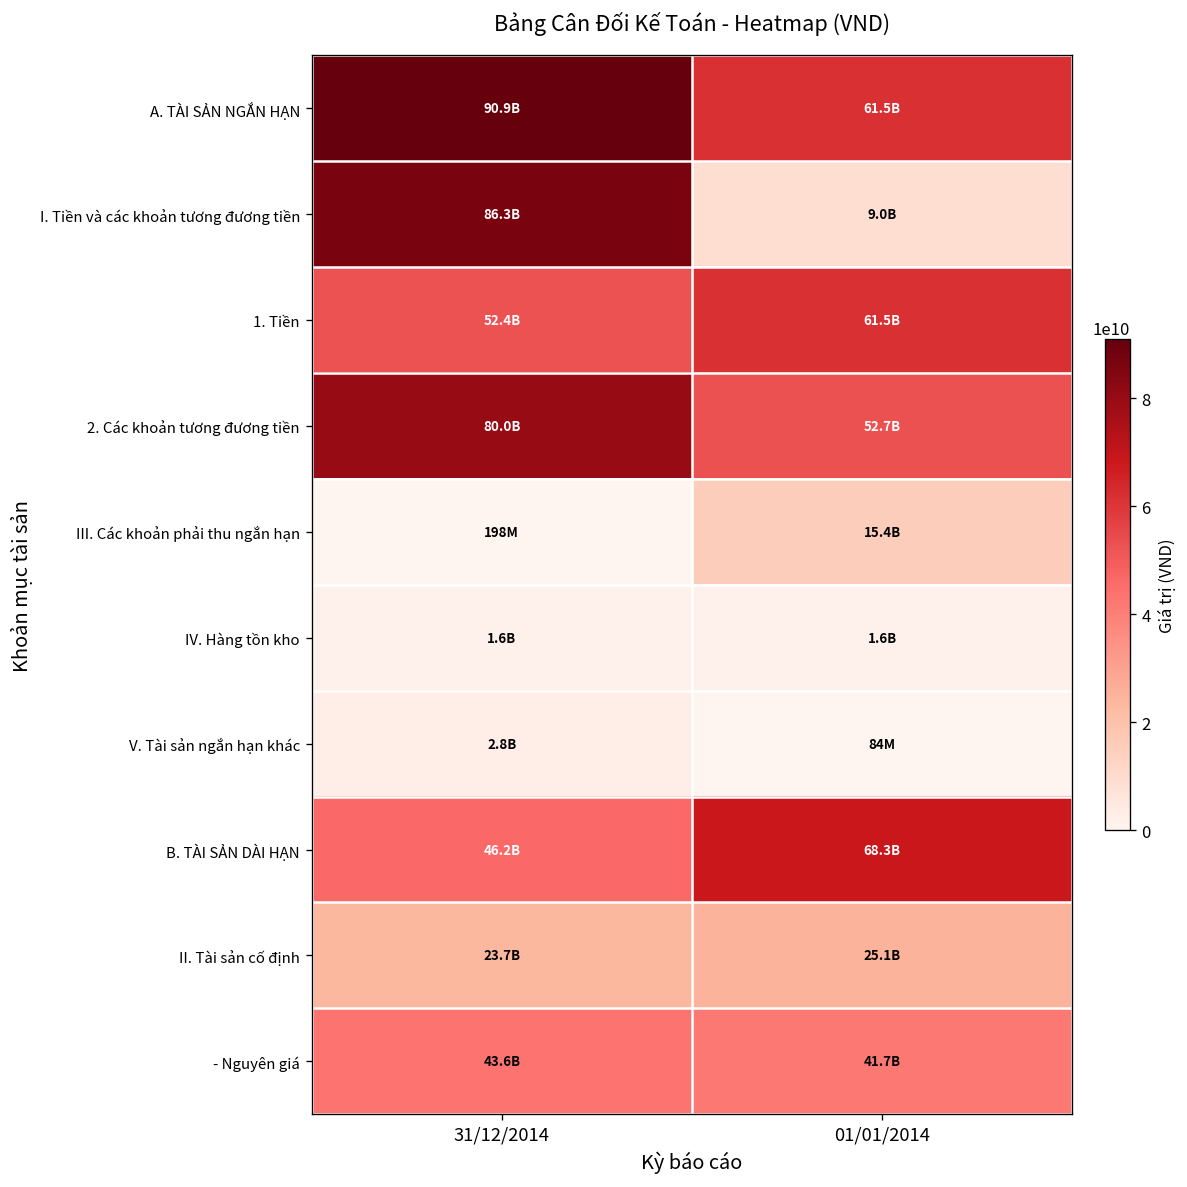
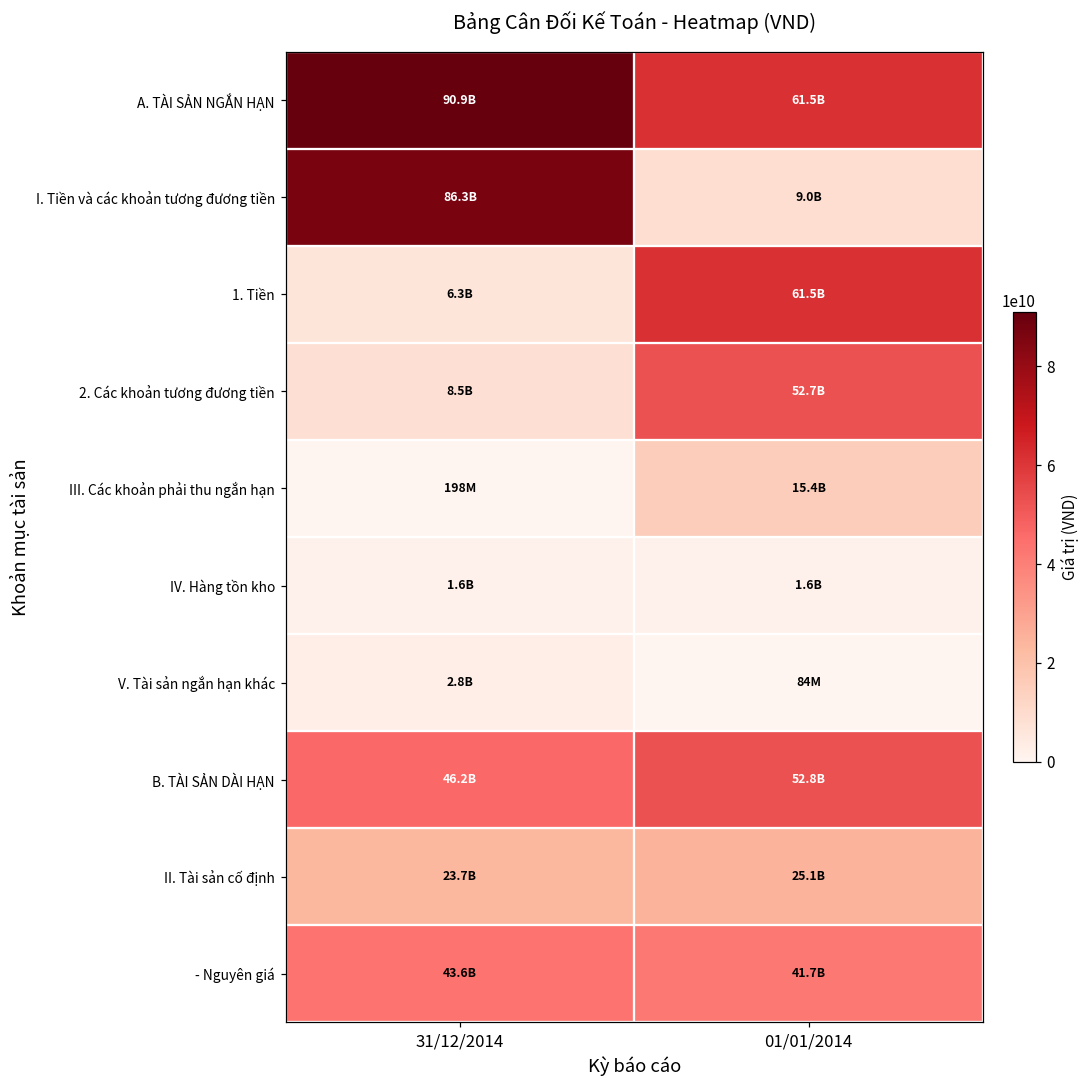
  {
    "A. TÀI SẢN NGẮN HẠN": {
      "31/12/2014": "90.9B",
      "01/01/2014": "61.5B"
    },
    "I. Tiền và các khoản tương đương tiền": {
      "31/12/2014": "86.3B",
      "01/01/2014": "9.0B"
    },
    "1. Tiền": {
-     "31/12/2014": "52.4B",
+     "31/12/2014": "6.3B",
      "01/01/2014": "61.5B"
    },
    "2. Các khoản tương đương tiền": {
-     "31/12/2014": "80.0B",
+     "31/12/2014": "8.5B",
      "01/01/2014": "52.7B"
    },
    "III. Các khoản phải thu ngắn hạn": {
      "31/12/2014": "198M",
      "01/01/2014": "15.4B"
    },
    "IV. Hàng tồn kho": {
      "31/12/2014": "1.6B",
      "01/01/2014": "1.6B"
    },
    "V. Tài sản ngắn hạn khác": {
      "31/12/2014": "2.8B",
      "01/01/2014": "84M"
    },
    "B. TÀI SẢN DÀI HẠN": {
      "31/12/2014": "46.2B",
-     "01/01/2014": "68.3B"
+     "01/01/2014": "52.8B"
    },
    "II. Tài sản cố định": {
      "31/12/2014": "23.7B",
      "01/01/2014": "25.1B"
    },
    "- Nguyên giá": {
      "31/12/2014": "43.6B",
      "01/01/2014": "41.7B"
    }
  }
